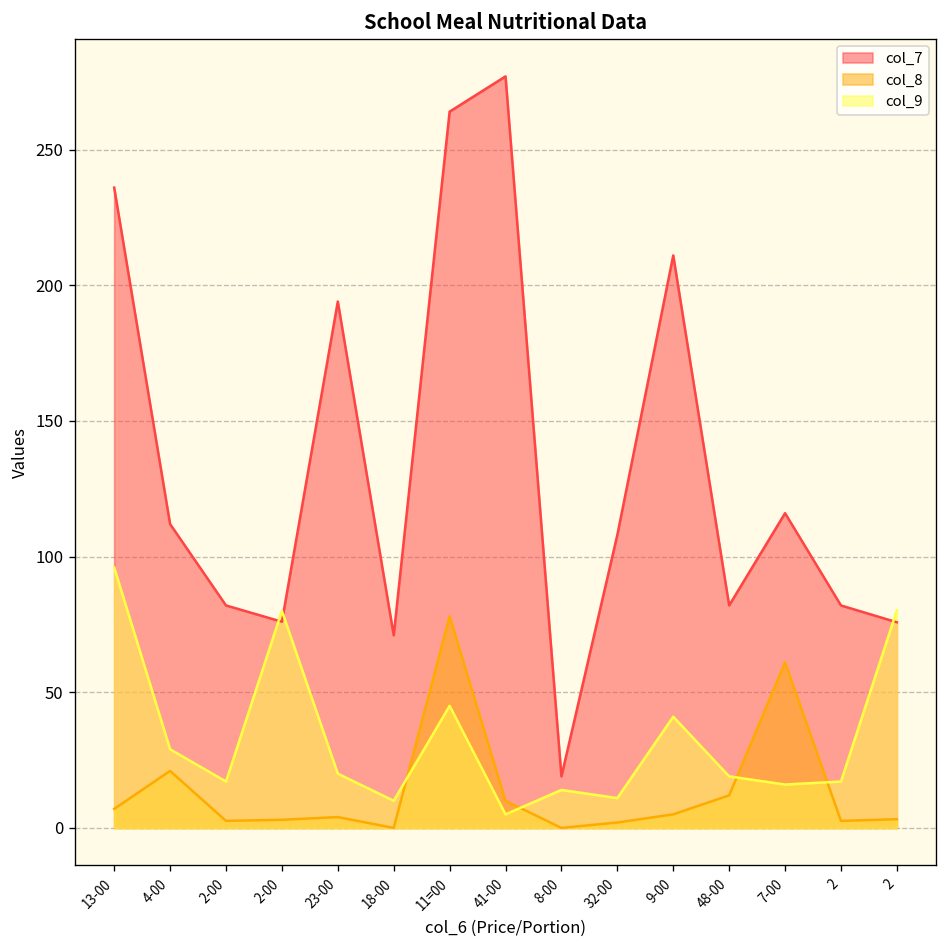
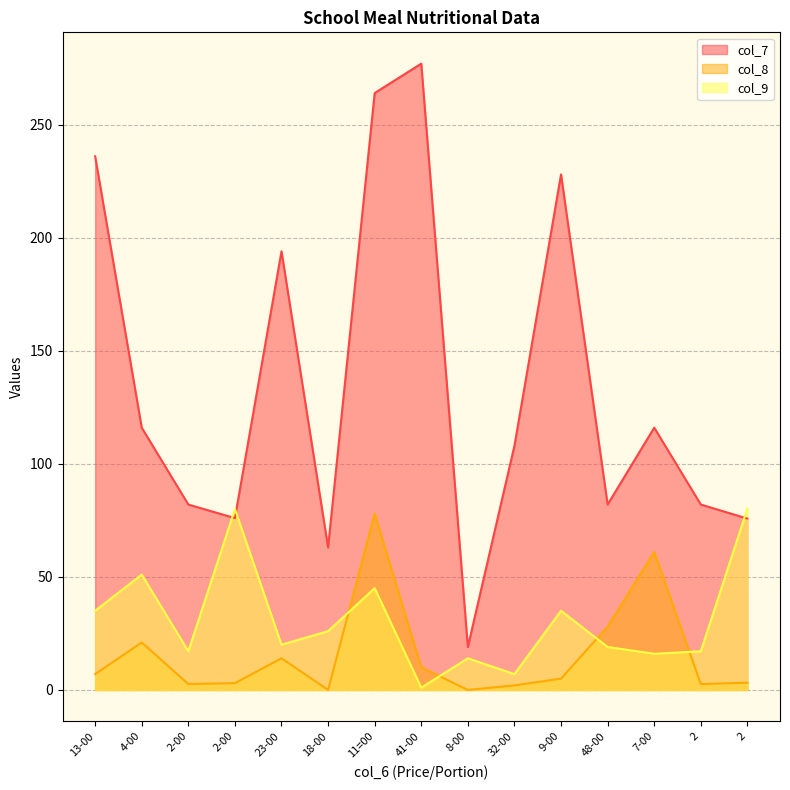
  {
    "col_7": {
      "13-00": 236,
-     "4-00": 112,
+     "4-00": 116,
      "23-00": 194,
-     "18-00": 71,
+     "18-00": 63,
      "11=00": 264,
      "41-00": 277,
      "8-00": 19,
      "32-00": 108,
-     "9-00": 211,
+     "9-00": 228,
      "48-00": 82,
      "7-00": 116
    },
    "col_8": {
      "13-00": 7,
      "4-00": 21,
-     "23-00": 4,
+     "23-00": 14,
      "18-00": 0,
      "11=00": 78,
      "41-00": 10,
      "8-00": 0,
      "32-00": 2,
      "9-00": 5,
-     "48-00": 12,
+     "48-00": 28,
      "7-00": 61
    },
    "col_9": {
-     "13-00": 96,
-     "4-00": 29,
+     "13-00": 35,
+     "4-00": 51,
      "23-00": 20,
-     "18-00": 10,
+     "18-00": 26,
      "11=00": 45,
-     "41-00": 5,
+     "41-00": 1,
      "8-00": 14,
-     "32-00": 11,
-     "9-00": 41,
+     "32-00": 7,
+     "9-00": 35,
      "48-00": 19,
      "7-00": 16
    }
  }
